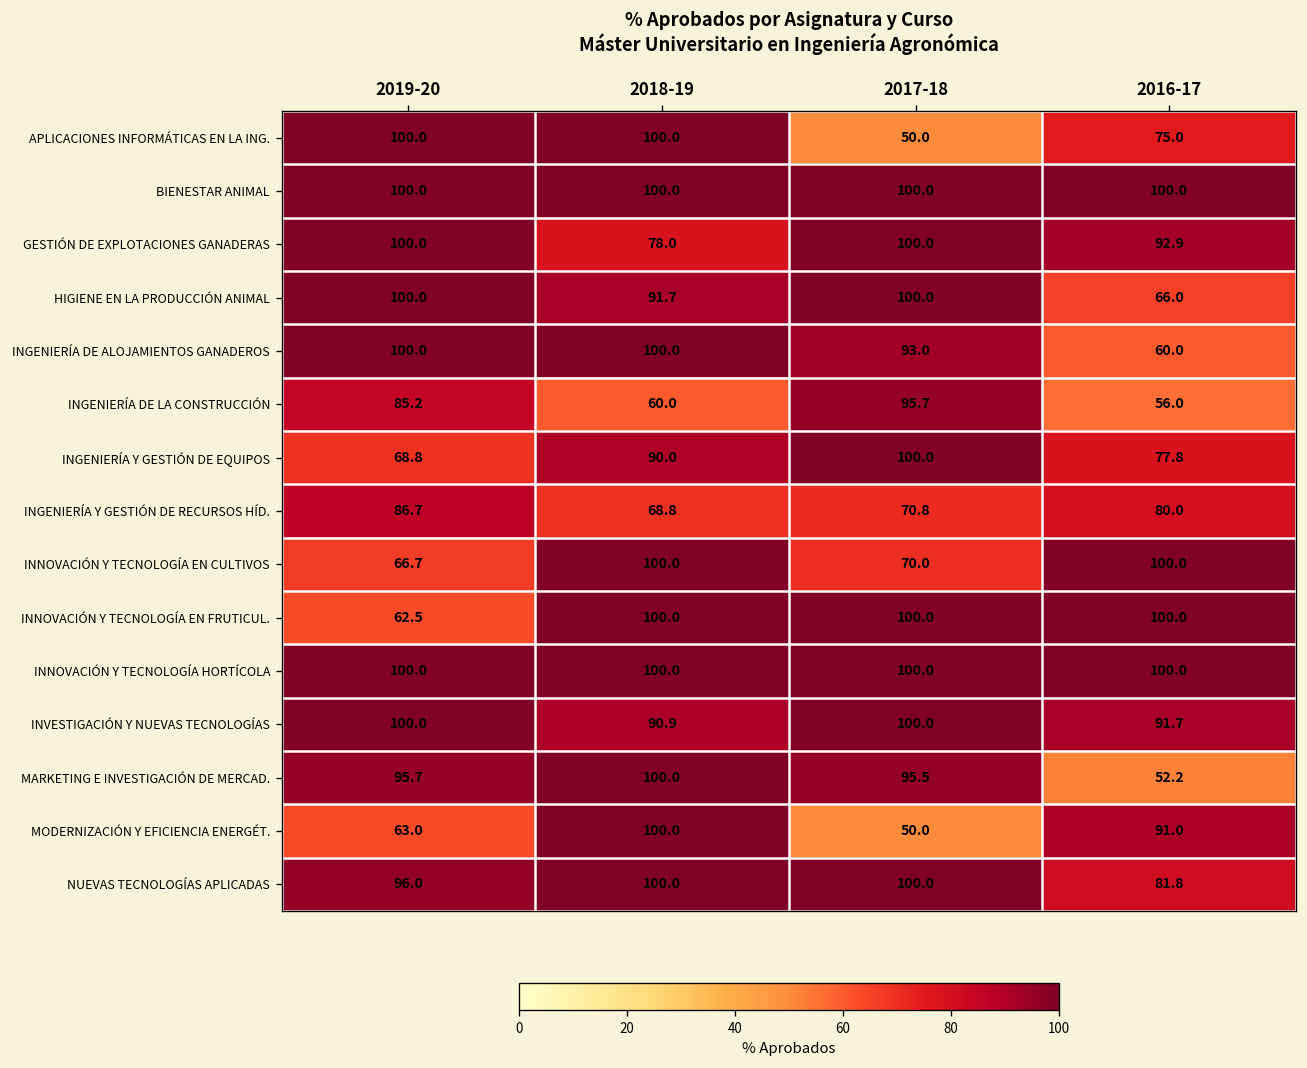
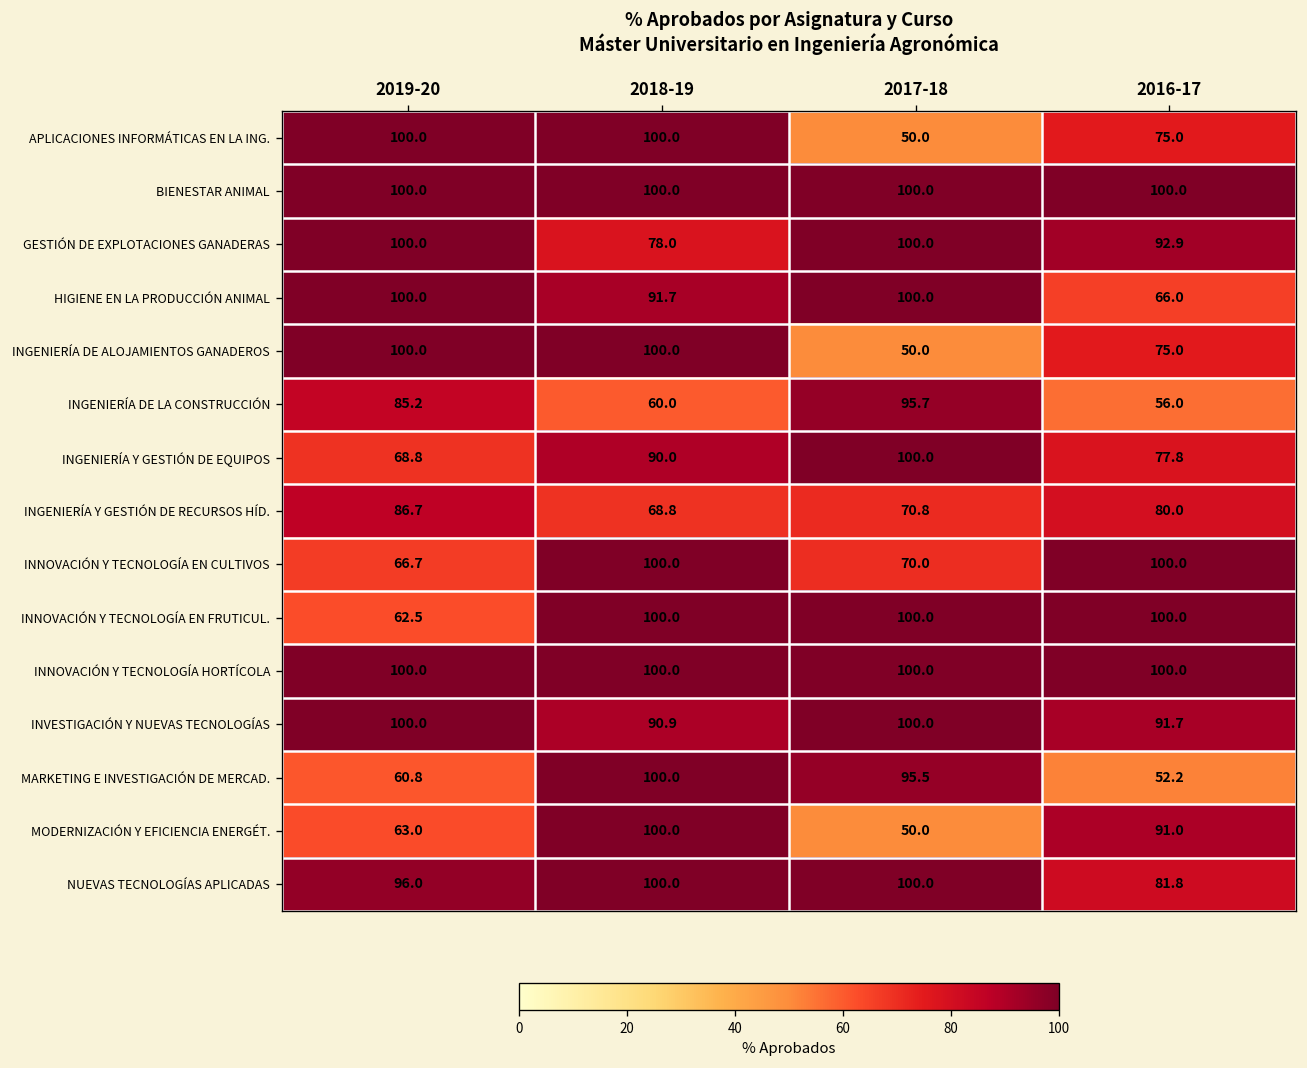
  {
    "APLICACIONES INFORMÁTICAS EN LA ING.": {
      "2019-20": 100.0,
      "2018-19": 100.0,
      "2017-18": 50.0,
      "2016-17": 75.0
    },
    "BIENESTAR ANIMAL": {
      "2019-20": 100.0,
      "2018-19": 100.0,
      "2017-18": 100.0,
      "2016-17": 100.0
    },
    "GESTIÓN DE EXPLOTACIONES GANADERAS": {
      "2019-20": 100.0,
      "2018-19": 78.0,
      "2017-18": 100.0,
      "2016-17": 92.9
    },
    "HIGIENE EN LA PRODUCCIÓN ANIMAL": {
      "2019-20": 100.0,
      "2018-19": 91.7,
      "2017-18": 100.0,
      "2016-17": 66.0
    },
    "INGENIERÍA DE ALOJAMIENTOS GANADEROS": {
      "2019-20": 100.0,
      "2018-19": 100.0,
-     "2017-18": 93.0,
-     "2016-17": 60.0
+     "2017-18": 50.0,
+     "2016-17": 75.0
    },
    "INGENIERÍA DE LA CONSTRUCCIÓN": {
      "2019-20": 85.2,
      "2018-19": 60.0,
      "2017-18": 95.7,
      "2016-17": 56.0
    },
    "INGENIERÍA Y GESTIÓN DE EQUIPOS": {
      "2019-20": 68.8,
      "2018-19": 90.0,
      "2017-18": 100.0,
      "2016-17": 77.8
    },
    "INGENIERÍA Y GESTIÓN DE RECURSOS HÍD.": {
      "2019-20": 86.7,
      "2018-19": 68.8,
      "2017-18": 70.8,
      "2016-17": 80.0
    },
    "INNOVACIÓN Y TECNOLOGÍA EN CULTIVOS": {
      "2019-20": 66.7,
      "2018-19": 100.0,
      "2017-18": 70.0,
      "2016-17": 100.0
    },
    "INNOVACIÓN Y TECNOLOGÍA EN FRUTICUL.": {
      "2019-20": 62.5,
      "2018-19": 100.0,
      "2017-18": 100.0,
      "2016-17": 100.0
    },
    "INNOVACIÓN Y TECNOLOGÍA HORTÍCOLA": {
      "2019-20": 100.0,
      "2018-19": 100.0,
      "2017-18": 100.0,
      "2016-17": 100.0
    },
    "INVESTIGACIÓN Y NUEVAS TECNOLOGÍAS": {
      "2019-20": 100.0,
      "2018-19": 90.9,
      "2017-18": 100.0,
      "2016-17": 91.7
    },
    "MARKETING E INVESTIGACIÓN DE MERCAD.": {
-     "2019-20": 95.7,
+     "2019-20": 60.8,
      "2018-19": 100.0,
      "2017-18": 95.5,
      "2016-17": 52.2
    },
    "MODERNIZACIÓN Y EFICIENCIA ENERGÉT.": {
      "2019-20": 63.0,
      "2018-19": 100.0,
      "2017-18": 50.0,
      "2016-17": 91.0
    },
    "NUEVAS TECNOLOGÍAS APLICADAS": {
      "2019-20": 96.0,
      "2018-19": 100.0,
      "2017-18": 100.0,
      "2016-17": 81.8
    }
  }
